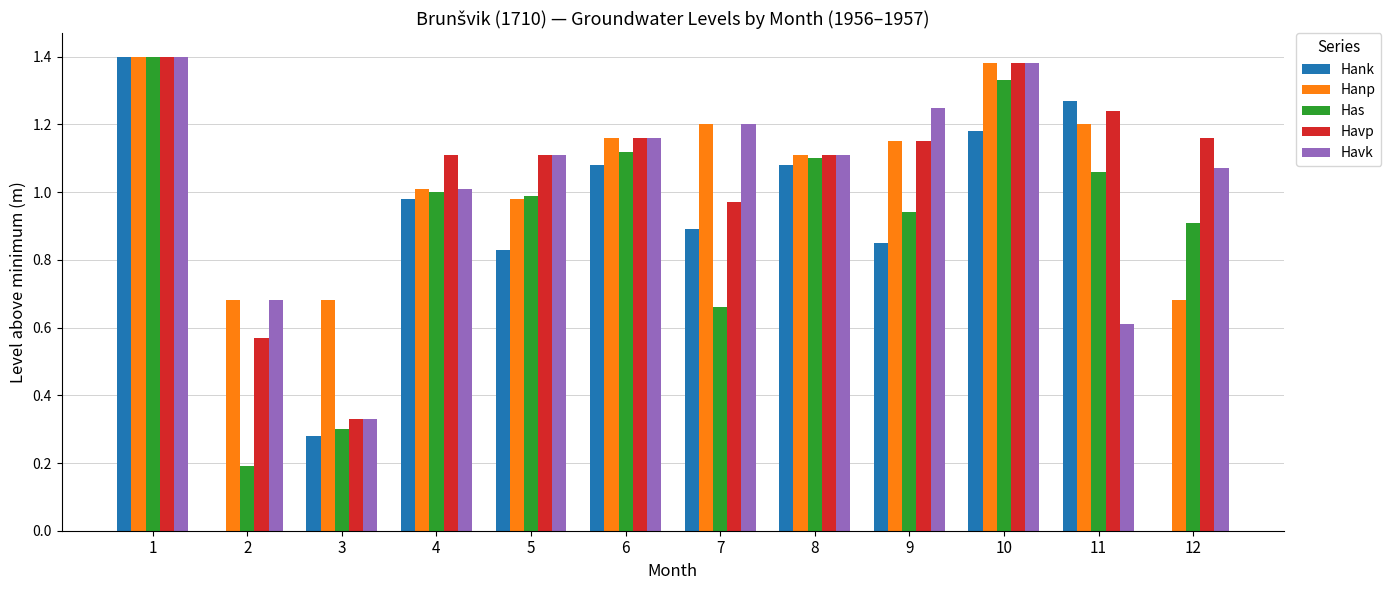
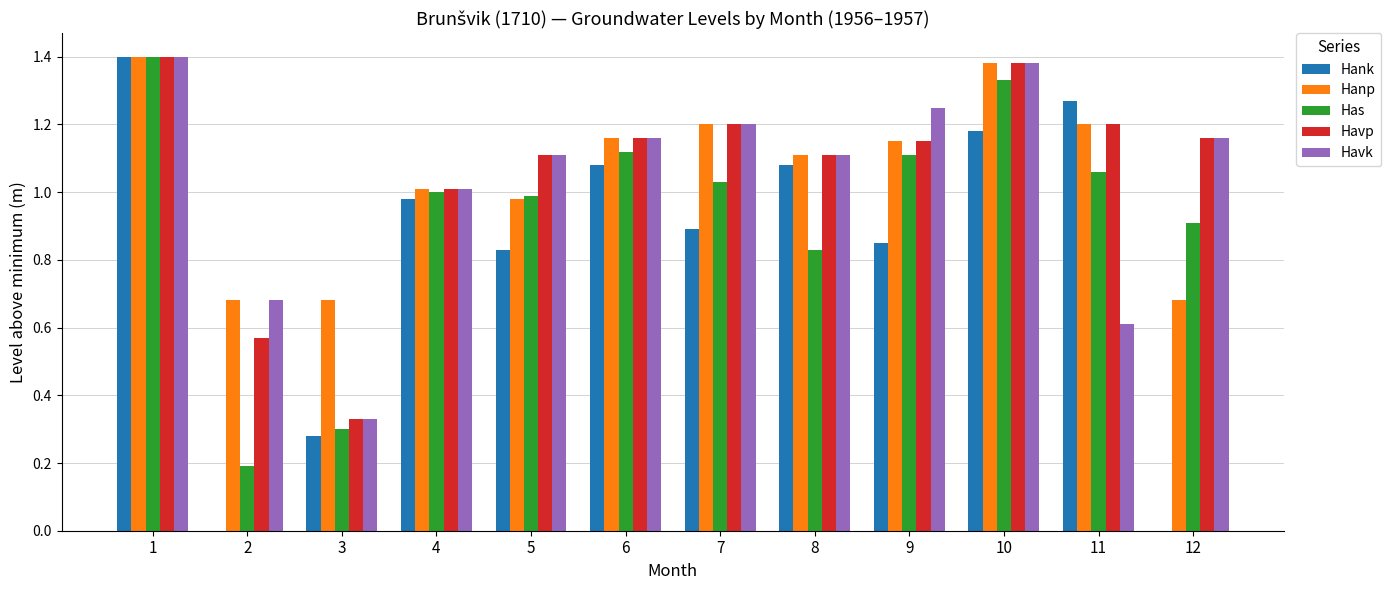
  {
    "Hank": {
      "1": 1.40,
      "2": 0.00,
      "3": 0.28,
      "4": 0.98,
      "5": 0.83,
      "6": 1.08,
      "7": 0.89,
      "8": 1.08,
      "9": 0.85,
      "10": 1.18,
      "11": 1.27,
      "12": 0.00
    },
    "Hanp": {
      "1": 1.40,
      "2": 0.68,
      "3": 0.68,
      "4": 1.01,
      "5": 0.98,
      "6": 1.16,
      "7": 1.20,
      "8": 1.11,
      "9": 1.15,
      "10": 1.38,
      "11": 1.20,
      "12": 0.68
    },
    "Has": {
      "1": 1.40,
      "2": 0.19,
      "3": 0.30,
      "4": 1.00,
      "5": 0.99,
      "6": 1.12,
-     "7": 0.66,
-     "8": 1.10,
-     "9": 0.94,
+     "7": 1.03,
+     "8": 0.83,
+     "9": 1.11,
      "10": 1.33,
      "11": 1.06,
      "12": 0.91
    },
    "Havp": {
      "1": 1.40,
      "2": 0.57,
      "3": 0.33,
-     "4": 1.11,
+     "4": 1.01,
      "5": 1.11,
      "6": 1.16,
-     "7": 0.97,
+     "7": 1.20,
      "8": 1.11,
      "9": 1.15,
      "10": 1.38,
-     "11": 1.24,
+     "11": 1.20,
      "12": 1.16
    },
    "Havk": {
      "1": 1.40,
      "2": 0.68,
      "3": 0.33,
      "4": 1.01,
      "5": 1.11,
      "6": 1.16,
      "7": 1.20,
      "8": 1.11,
      "9": 1.25,
      "10": 1.38,
      "11": 0.61,
-     "12": 1.07
+     "12": 1.16
    }
  }
